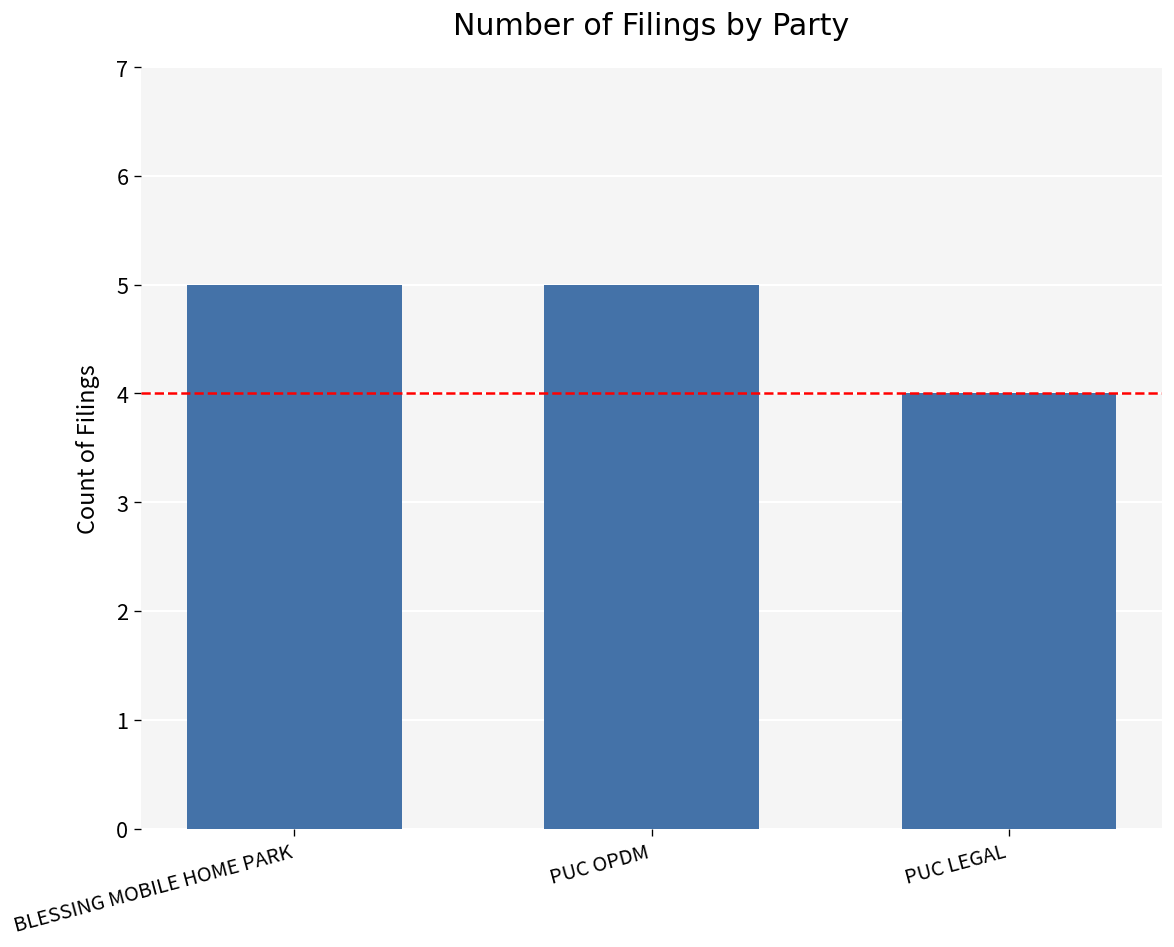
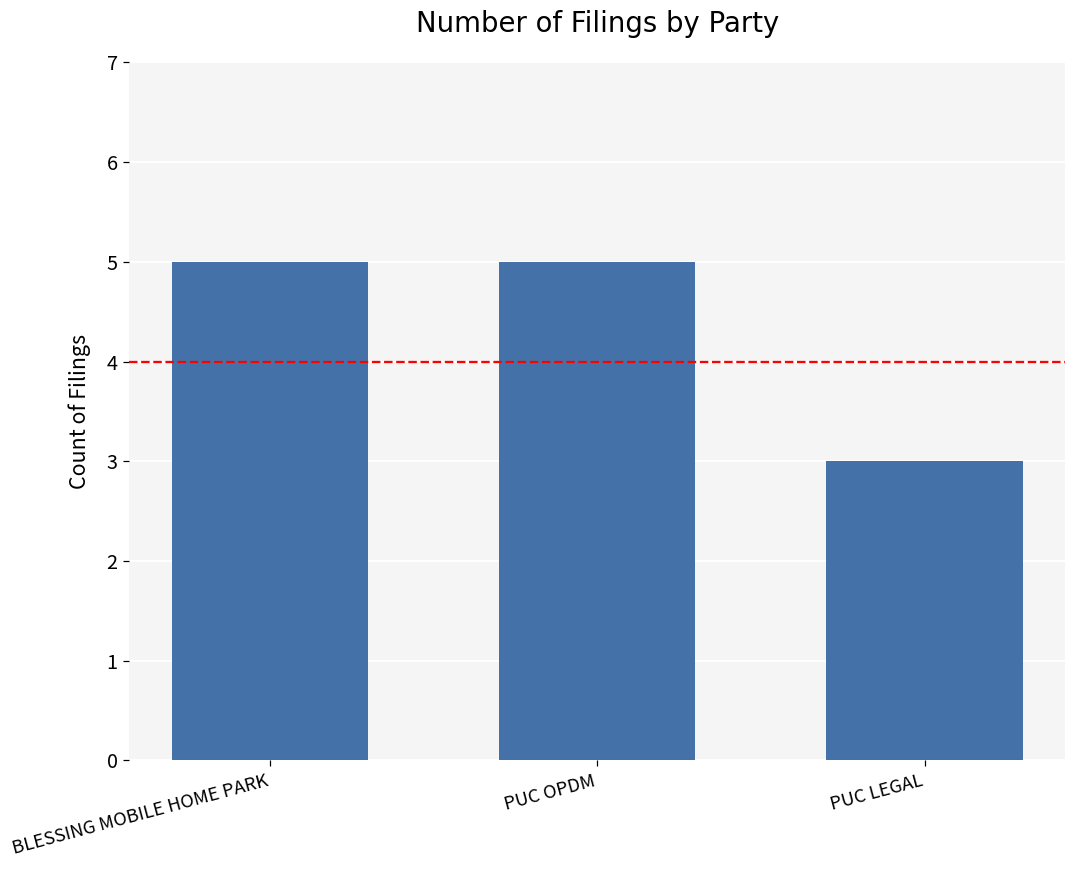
  {
    "BLESSING MOBILE HOME PARK": 5,
    "PUC OPDM": 5,
-   "PUC LEGAL": 4
+   "PUC LEGAL": 3
  }
